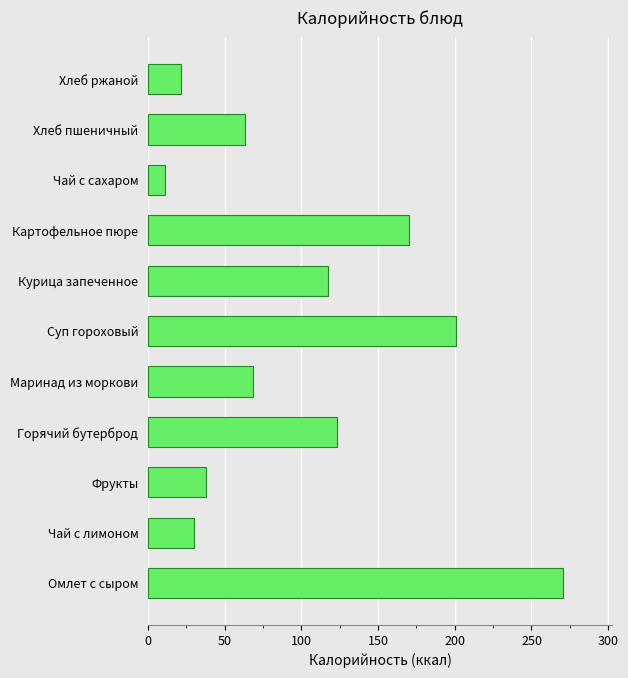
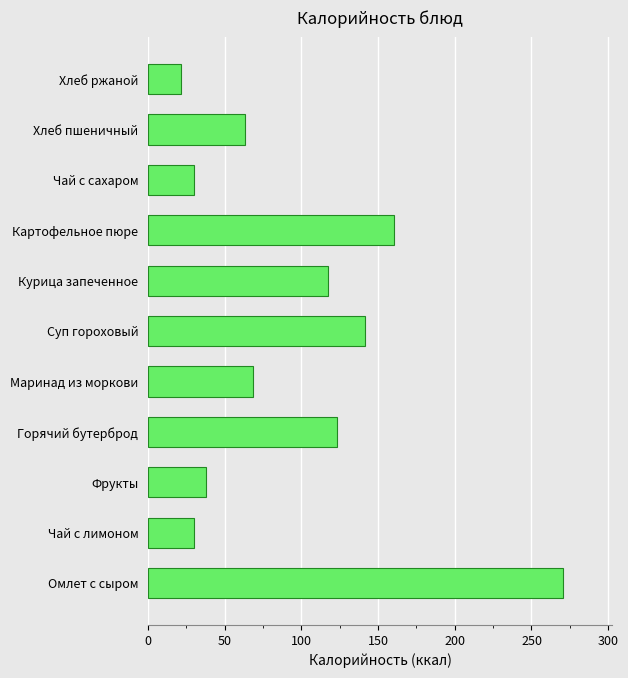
  {
    "Хлеб ржаной": 22,
    "Хлеб пшеничный": 63,
-   "Чай с сахаром": 11,
-   "Картофельное пюре": 170,
+   "Чай с сахаром": 30,
+   "Картофельное пюре": 160,
    "Курица запеченное": 117,
-   "Суп гороховый": 201,
+   "Суп гороховый": 141,
    "Маринад из моркови": 69,
    "Горячий бутерброд": 123,
    "Фрукты": 38,
    "Чай с лимоном": 30,
    "Омлет с сыром": 270
  }
